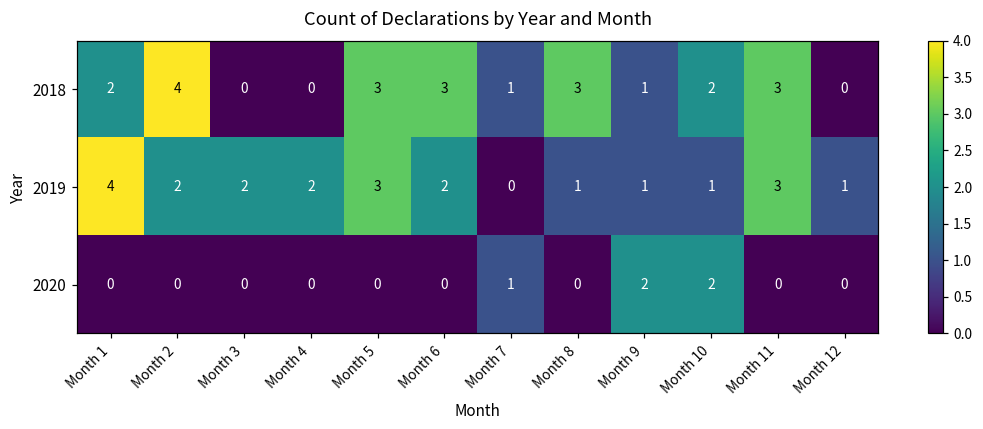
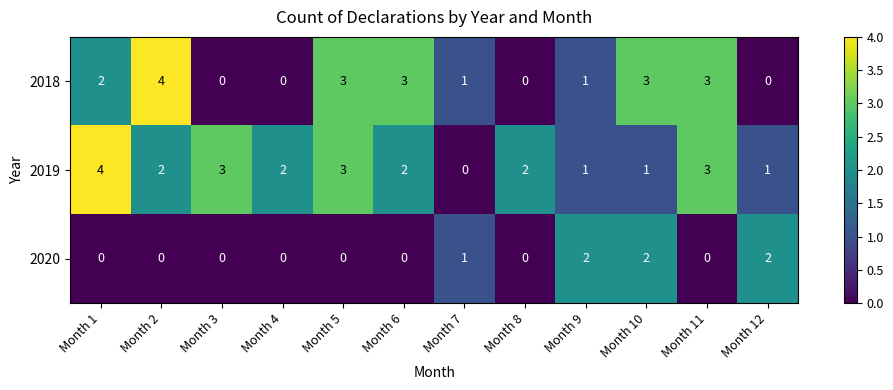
  {
    "2018": {
      "Month 1": 2,
      "Month 2": 4,
      "Month 3": 0,
      "Month 4": 0,
      "Month 5": 3,
      "Month 6": 3,
      "Month 7": 1,
-     "Month 8": 3,
+     "Month 8": 0,
      "Month 9": 1,
-     "Month 10": 2,
+     "Month 10": 3,
      "Month 11": 3,
      "Month 12": 0
    },
    "2019": {
      "Month 1": 4,
      "Month 2": 2,
-     "Month 3": 2,
+     "Month 3": 3,
      "Month 4": 2,
      "Month 5": 3,
      "Month 6": 2,
      "Month 7": 0,
-     "Month 8": 1,
+     "Month 8": 2,
      "Month 9": 1,
      "Month 10": 1,
      "Month 11": 3,
      "Month 12": 1
    },
    "2020": {
      "Month 1": 0,
      "Month 2": 0,
      "Month 3": 0,
      "Month 4": 0,
      "Month 5": 0,
      "Month 6": 0,
      "Month 7": 1,
      "Month 8": 0,
      "Month 9": 2,
      "Month 10": 2,
      "Month 11": 0,
-     "Month 12": 0
+     "Month 12": 2
    }
  }
